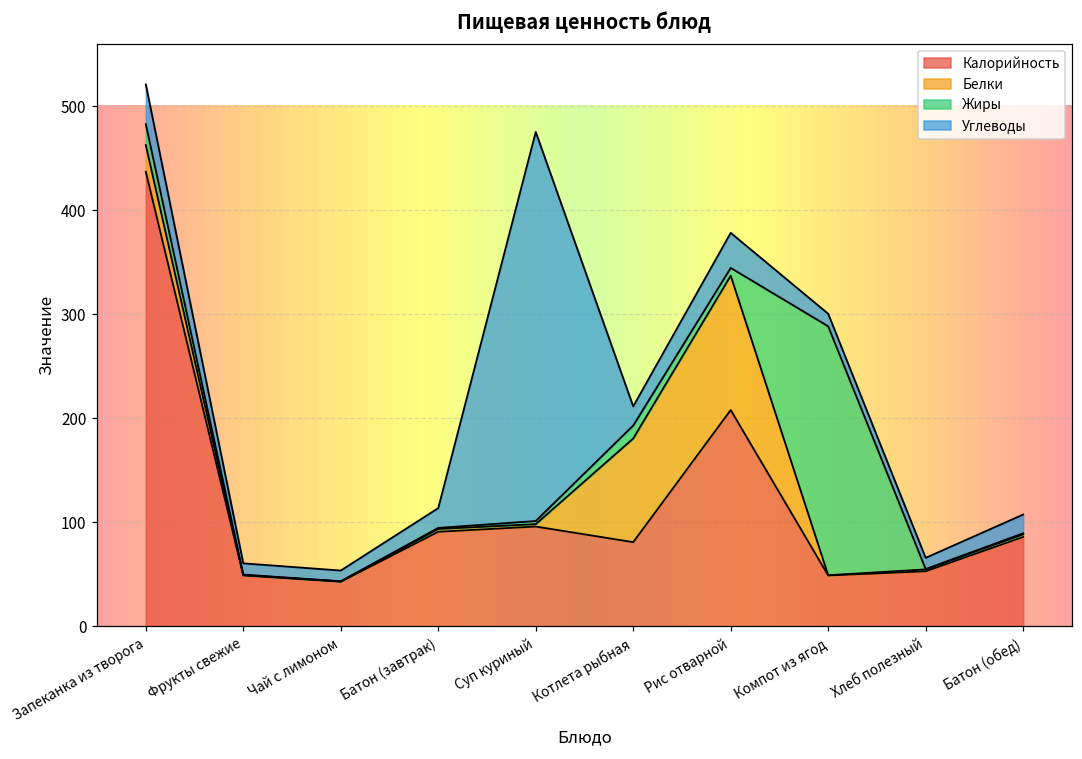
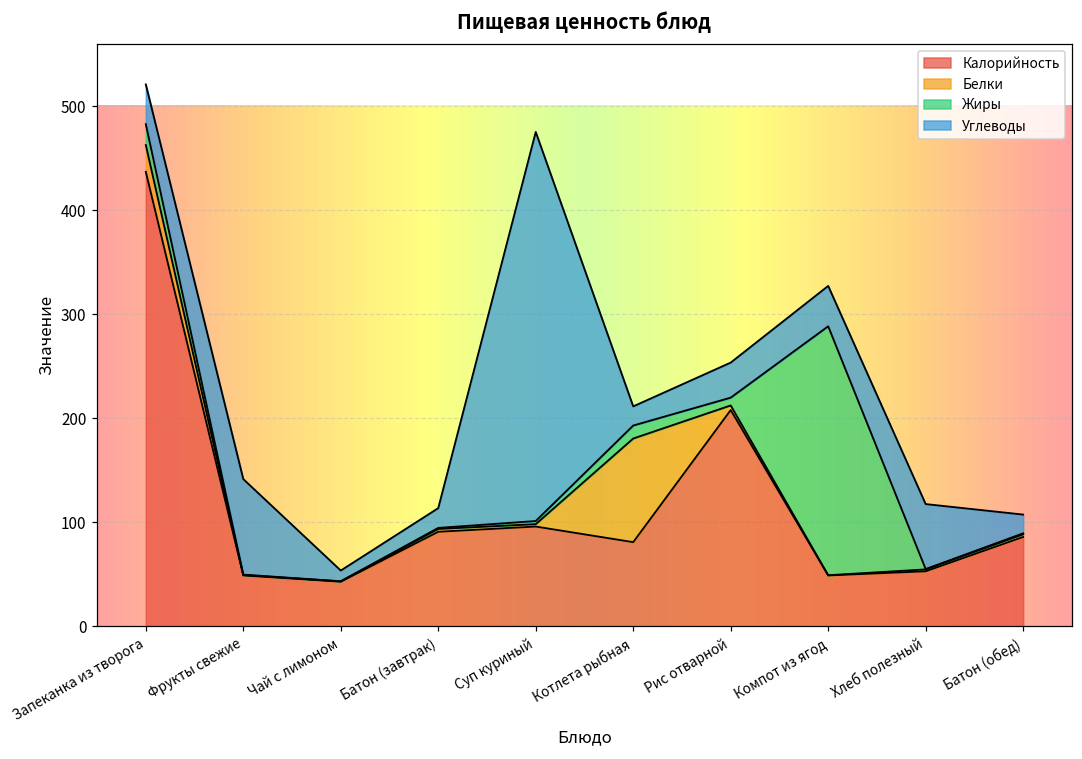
  {
    "Калорийность": {
      "Запеканка из творога": 440,
      "Батон (завтрак)": 90,
      "Котлета рыбная": 80,
      "Рис отварной": 210
    },
    "Белки": {
      "Запеканка из творога": 30,
      "Котлета рыбная": 100,
-     "Рис отварной": 130
+     "Рис отварной": 0
    },
    "Жиры": {
      "Запеканка из творога": 20,
      "Суп куриный": 0,
      "Котлета рыбная": 10,
      "Рис отварной": 10,
      "Компот из ягод": 240
    },
    "Углеводы": {
      "Запеканка из творога": 40,
-     "Фрукты свежие": 10,
+     "Фрукты свежие": 90,
      "Чай с лимоном": 10,
      "Батон (завтрак)": 20,
      "Суп куриный": 370,
      "Котлета рыбная": 20,
      "Рис отварной": 30,
-     "Компот из ягод": 10,
-     "Хлеб полезный": 10,
+     "Компот из ягод": 40,
+     "Хлеб полезный": 60,
      "Батон (обед)": 20
    }
  }
